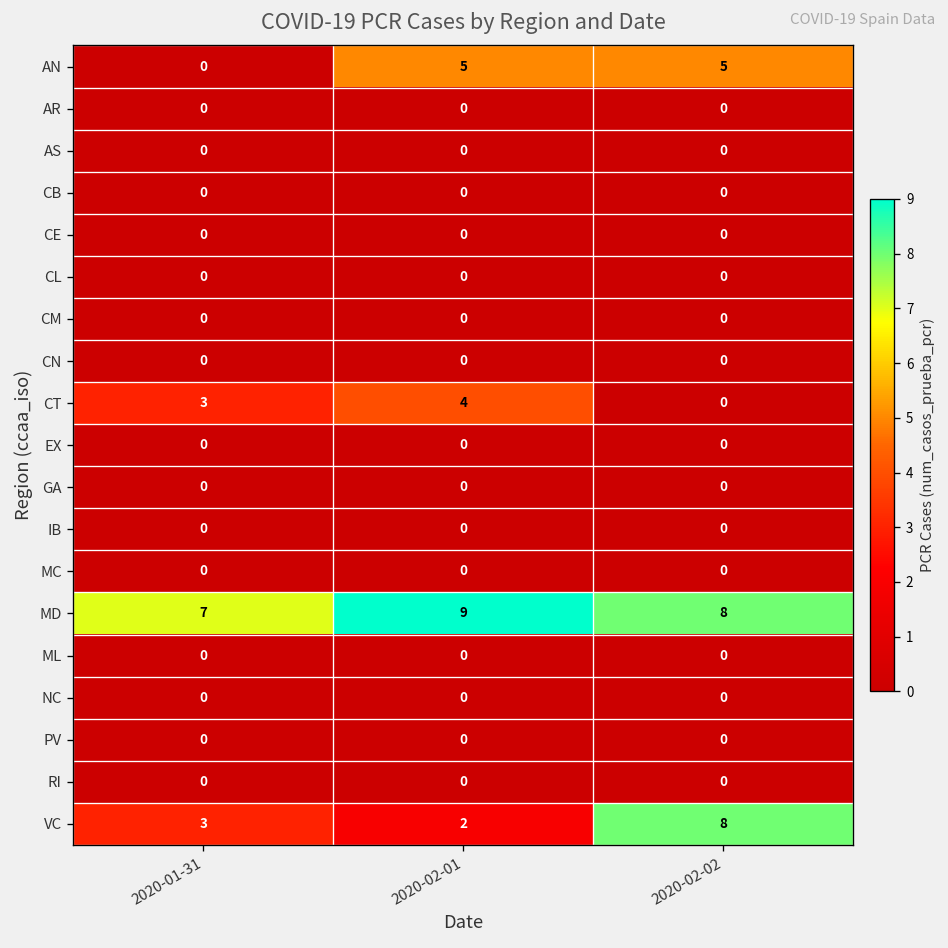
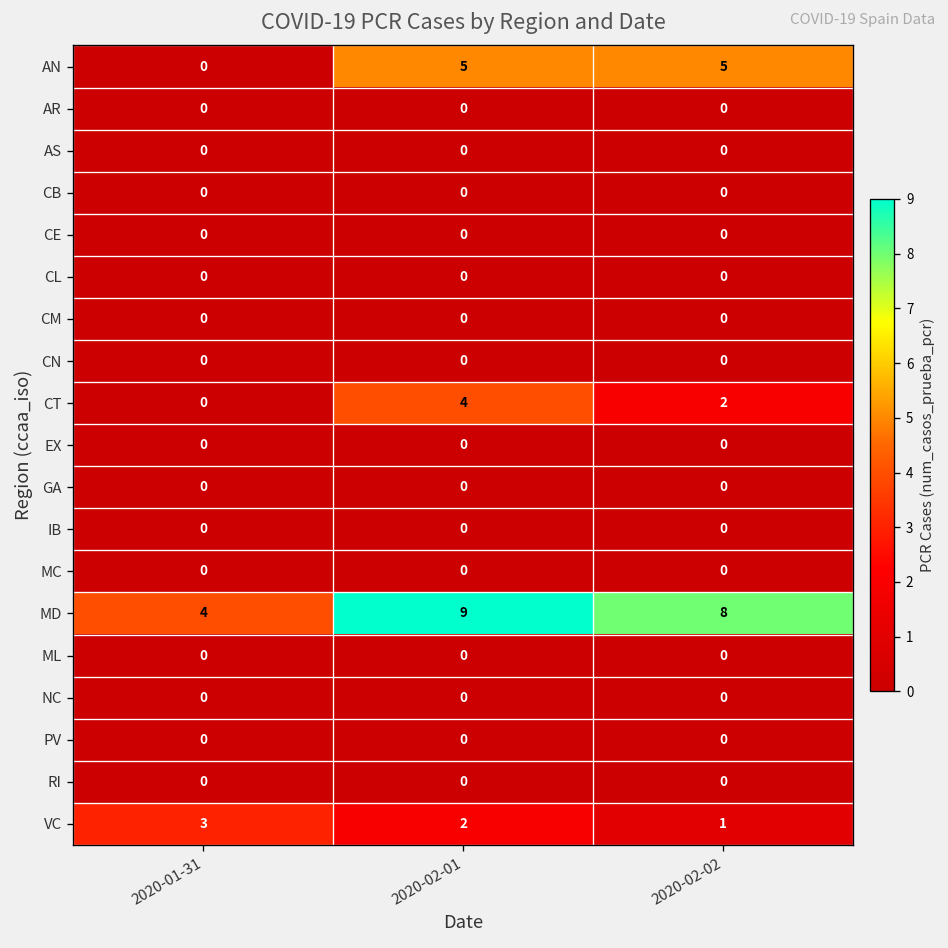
  {
    "AN": {
      "2020-01-31": 0,
      "2020-02-01": 5,
      "2020-02-02": 5
    },
    "AR": {
      "2020-01-31": 0,
      "2020-02-01": 0,
      "2020-02-02": 0
    },
    "AS": {
      "2020-01-31": 0,
      "2020-02-01": 0,
      "2020-02-02": 0
    },
    "CB": {
      "2020-01-31": 0,
      "2020-02-01": 0,
      "2020-02-02": 0
    },
    "CE": {
      "2020-01-31": 0,
      "2020-02-01": 0,
      "2020-02-02": 0
    },
    "CL": {
      "2020-01-31": 0,
      "2020-02-01": 0,
      "2020-02-02": 0
    },
    "CM": {
      "2020-01-31": 0,
      "2020-02-01": 0,
      "2020-02-02": 0
    },
    "CN": {
      "2020-01-31": 0,
      "2020-02-01": 0,
      "2020-02-02": 0
    },
    "CT": {
-     "2020-01-31": 3,
+     "2020-01-31": 0,
      "2020-02-01": 4,
-     "2020-02-02": 0
+     "2020-02-02": 2
    },
    "EX": {
      "2020-01-31": 0,
      "2020-02-01": 0,
      "2020-02-02": 0
    },
    "GA": {
      "2020-01-31": 0,
      "2020-02-01": 0,
      "2020-02-02": 0
    },
    "IB": {
      "2020-01-31": 0,
      "2020-02-01": 0,
      "2020-02-02": 0
    },
    "MC": {
      "2020-01-31": 0,
      "2020-02-01": 0,
      "2020-02-02": 0
    },
    "MD": {
-     "2020-01-31": 7,
+     "2020-01-31": 4,
      "2020-02-01": 9,
      "2020-02-02": 8
    },
    "ML": {
      "2020-01-31": 0,
      "2020-02-01": 0,
      "2020-02-02": 0
    },
    "NC": {
      "2020-01-31": 0,
      "2020-02-01": 0,
      "2020-02-02": 0
    },
    "PV": {
      "2020-01-31": 0,
      "2020-02-01": 0,
      "2020-02-02": 0
    },
    "RI": {
      "2020-01-31": 0,
      "2020-02-01": 0,
      "2020-02-02": 0
    },
    "VC": {
      "2020-01-31": 3,
      "2020-02-01": 2,
-     "2020-02-02": 8
+     "2020-02-02": 1
    }
  }
